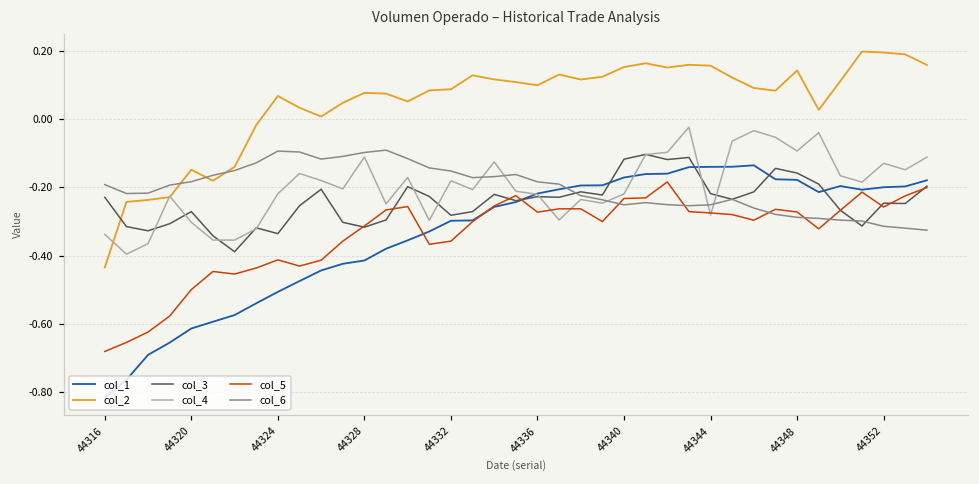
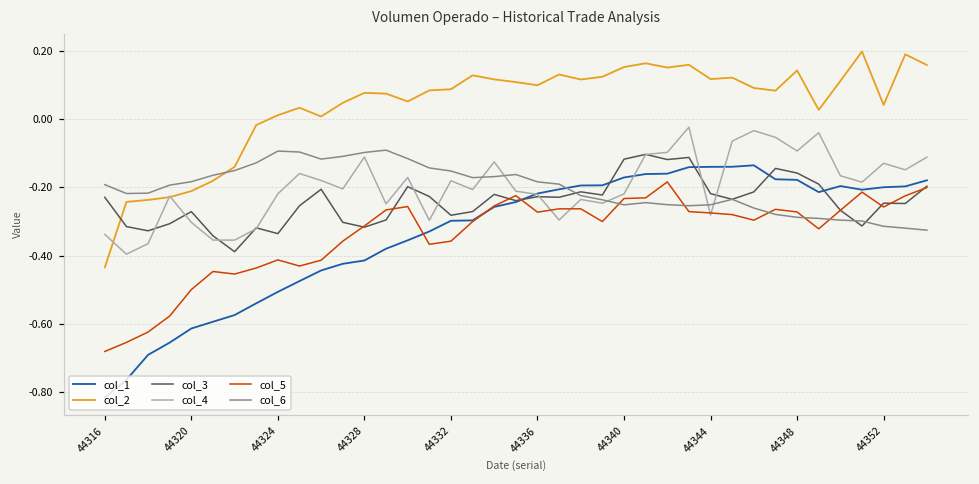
  {
    "col_1": {
      "44320": -0.61,
      "44324": -0.51,
      "44328": -0.41,
      "44332": -0.30,
      "44340": -0.17,
      "44344": -0.14,
      "44348": -0.18,
      "44352": -0.20
    },
    "col_2": {
      "44316": -0.43,
-     "44320": -0.15,
-     "44324": 0.07,
+     "44320": -0.21,
+     "44324": 0.01,
      "44328": 0.08,
      "44332": 0.09,
      "44336": 0.10,
      "44340": 0.15,
-     "44344": 0.16,
+     "44344": 0.12,
      "44348": 0.14,
-     "44352": 0.19
+     "44352": 0.04
    },
    "col_3": {
      "44316": -0.23,
      "44320": -0.27,
      "44324": -0.34,
      "44332": -0.28,
      "44340": -0.12,
      "44344": -0.22,
      "44348": -0.16,
      "44352": -0.25
    },
    "col_5": {
      "44316": -0.68,
      "44320": -0.50,
      "44324": -0.41,
      "44332": -0.36,
      "44336": -0.27,
      "44340": -0.23,
      "44348": -0.27,
      "44352": -0.26
    }
  }
